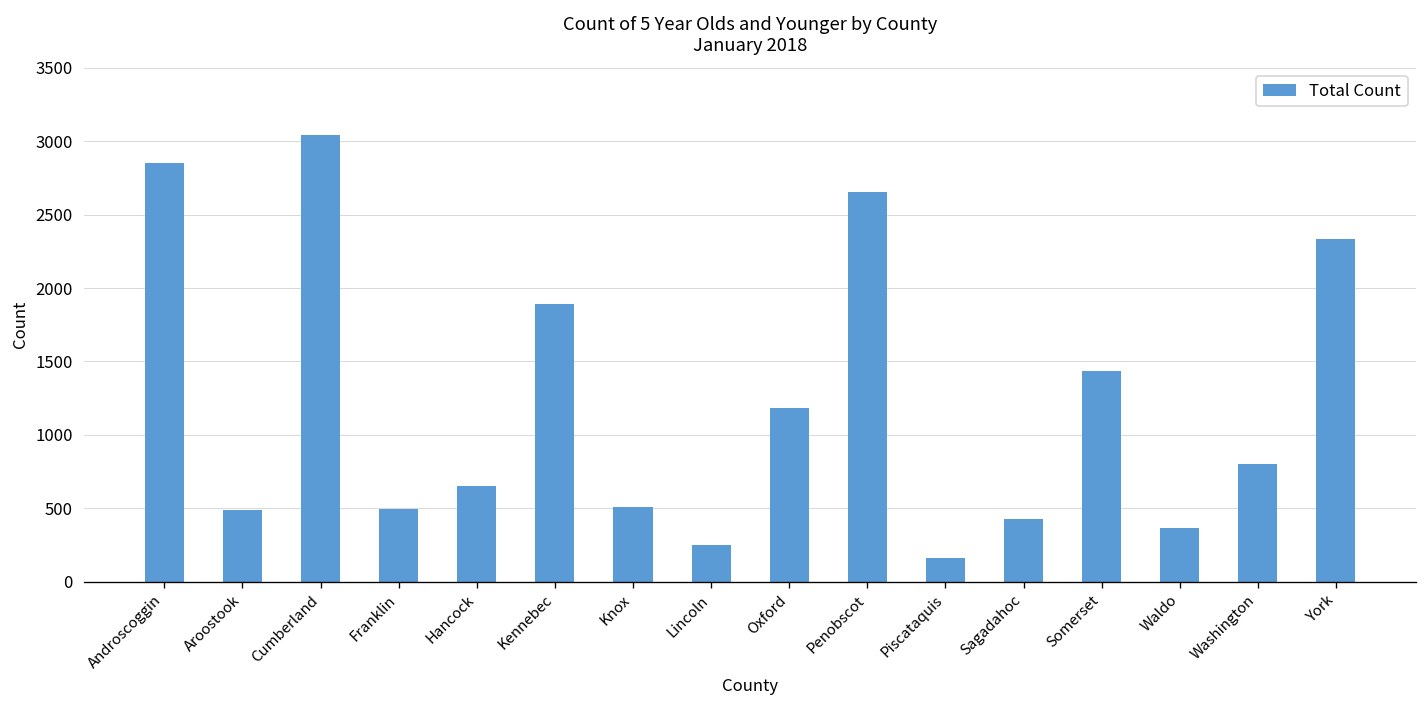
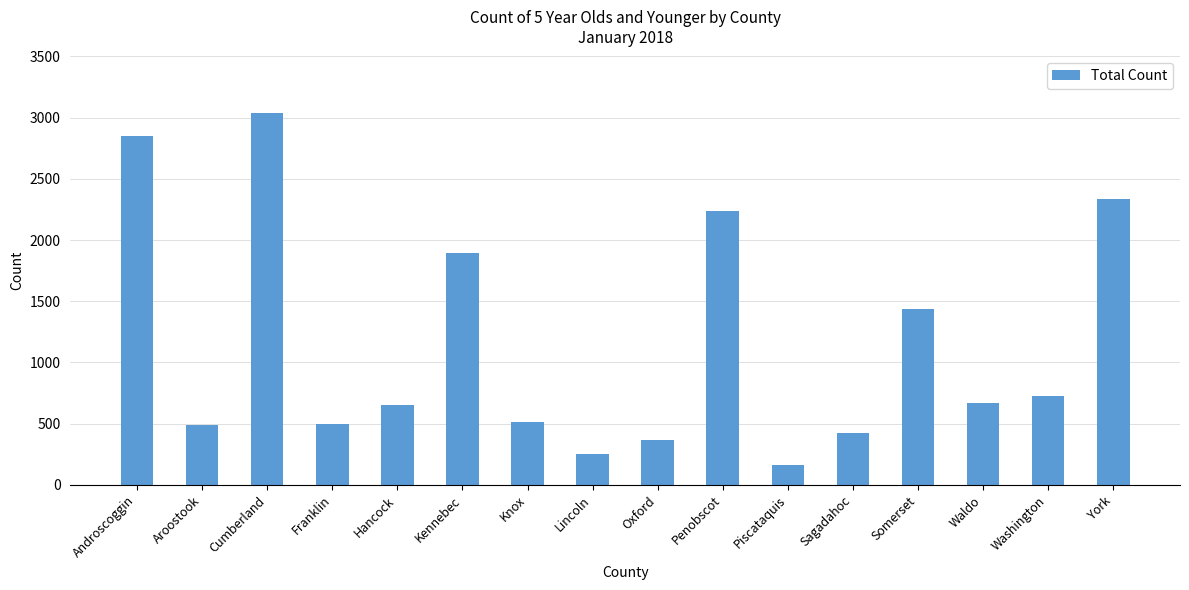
  {
    "Androscoggin": 2850,
    "Aroostook": 490,
    "Cumberland": 3040,
    "Franklin": 500,
    "Hancock": 650,
    "Kennebec": 1890,
    "Knox": 510,
    "Lincoln": 250,
-   "Oxford": 1180,
-   "Penobscot": 2650,
+   "Oxford": 370,
+   "Penobscot": 2240,
    "Piscataquis": 170,
    "Sagadahoc": 420,
    "Somerset": 1440,
-   "Waldo": 370,
-   "Washington": 800,
+   "Waldo": 670,
+   "Washington": 720,
    "York": 2340
  }
